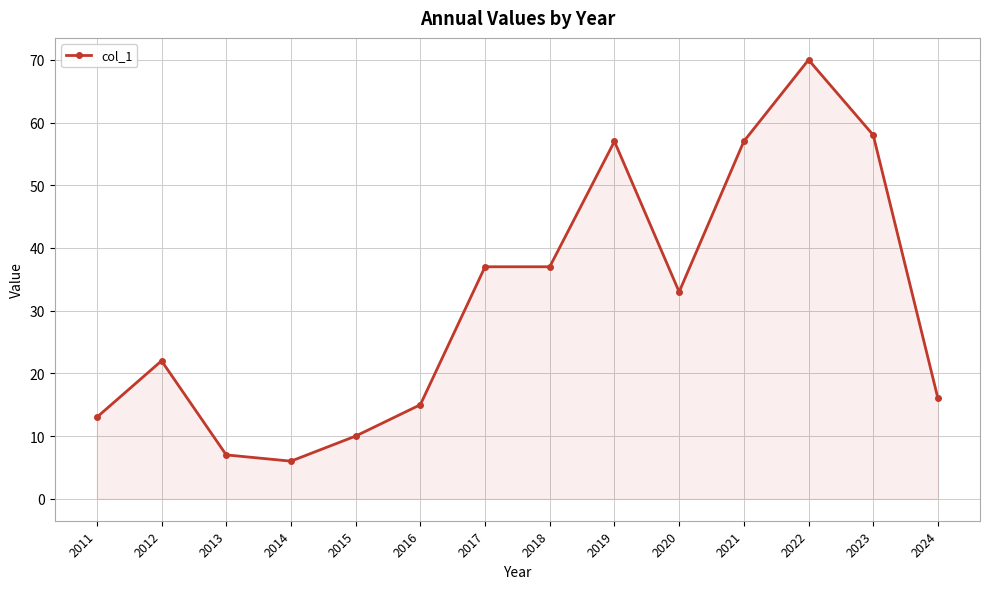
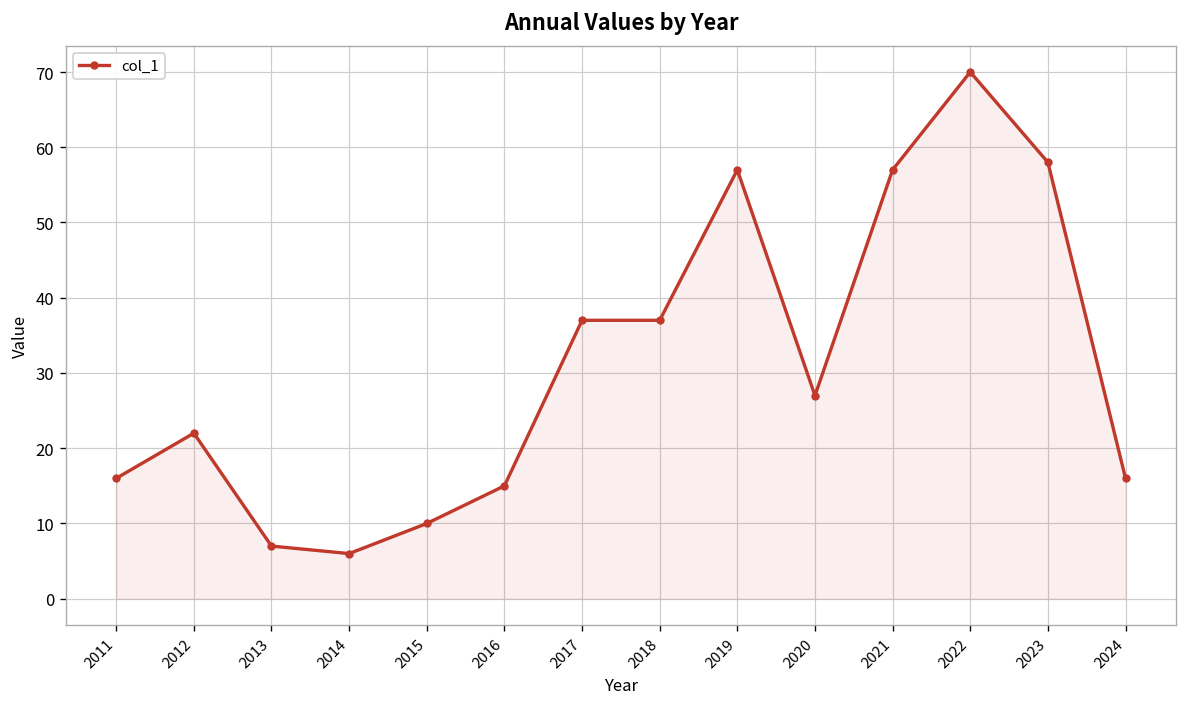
  {
-   "2011": 13,
+   "2011": 16,
    "2012": 22,
    "2013": 7,
    "2014": 6,
    "2015": 10,
    "2016": 15,
    "2017": 37,
    "2018": 37,
    "2019": 57,
-   "2020": 33,
+   "2020": 27,
    "2021": 57,
    "2022": 70,
    "2023": 58,
    "2024": 16
  }
